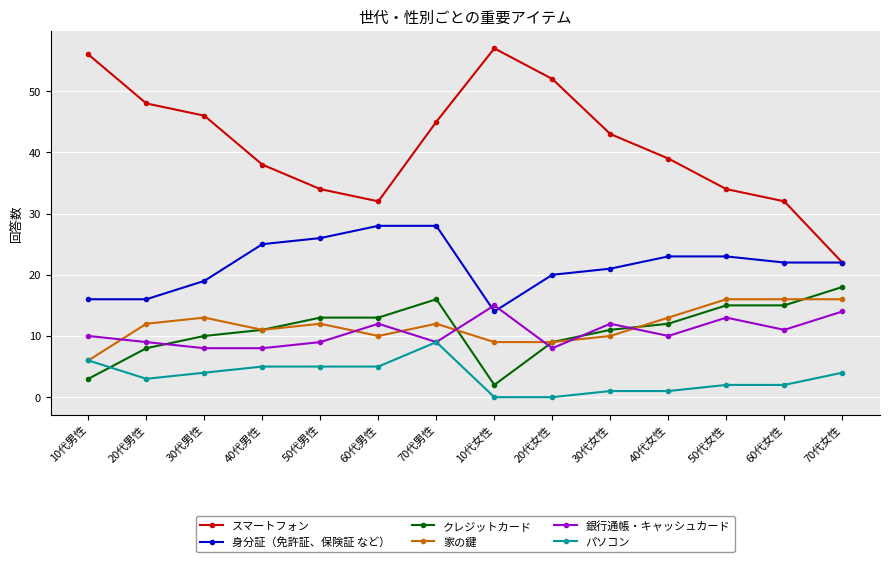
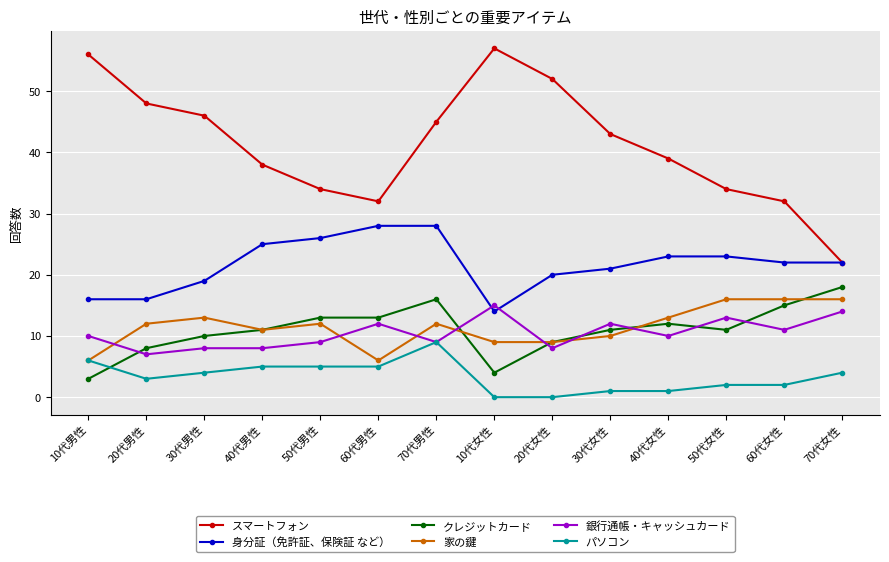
  {
    "スマートフォン": {
      "10代男性": 56,
      "20代男性": 48,
      "30代男性": 46,
      "40代男性": 38,
      "50代男性": 34,
      "60代男性": 32,
      "70代男性": 45,
      "10代女性": 57,
      "20代女性": 52,
      "30代女性": 43,
      "40代女性": 39,
      "50代女性": 34,
      "60代女性": 32
    },
    "身分証（免許証、保険証 など）": {
      "10代男性": 16,
      "20代男性": 16,
      "30代男性": 19,
      "40代男性": 25,
      "50代男性": 26,
      "60代男性": 28,
      "70代男性": 28,
      "10代女性": 14,
      "20代女性": 20,
      "30代女性": 21,
      "40代女性": 23,
      "50代女性": 23,
      "60代女性": 22
    },
    "クレジットカード": {
      "10代男性": 3,
      "20代男性": 8,
      "30代男性": 10,
      "50代男性": 13,
      "60代男性": 13,
      "70代男性": 16,
-     "10代女性": 2,
+     "10代女性": 4,
      "30代女性": 11,
      "40代女性": 12,
-     "50代女性": 15,
+     "50代女性": 11,
      "60代女性": 15,
      "70代女性": 18
    },
    "家の鍵": {
      "20代男性": 12,
      "30代男性": 13,
      "50代男性": 12,
-     "60代男性": 10,
+     "60代男性": 6,
      "70代男性": 12,
      "10代女性": 9,
      "30代女性": 10,
      "40代女性": 13,
      "50代女性": 16,
      "60代女性": 16,
      "70代女性": 16
    },
    "銀行通帳・キャッシュカード": {
      "10代男性": 10,
-     "20代男性": 9,
+     "20代男性": 7,
      "30代男性": 8,
      "40代男性": 8,
      "50代男性": 9,
      "60代男性": 12,
      "10代女性": 15,
      "20代女性": 8,
      "30代女性": 12,
      "40代女性": 10,
      "50代女性": 13,
      "60代女性": 11,
      "70代女性": 14
    },
    "パソコン": {
      "20代男性": 3,
      "30代男性": 4,
      "40代男性": 5,
      "50代男性": 5,
      "60代男性": 5,
      "10代女性": 0,
      "20代女性": 0,
      "30代女性": 1,
      "40代女性": 1,
      "50代女性": 2,
      "60代女性": 2,
      "70代女性": 4
    }
  }
